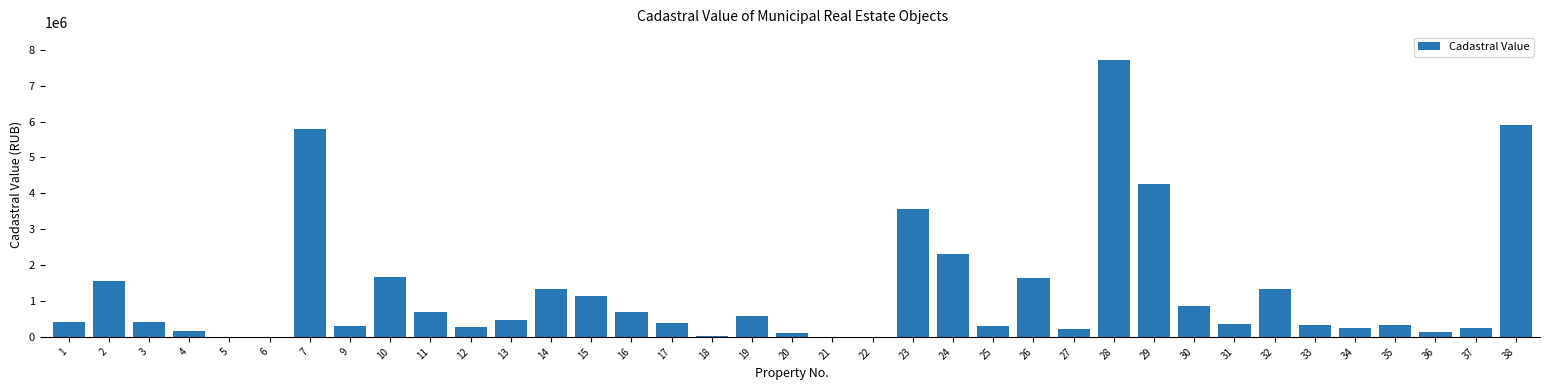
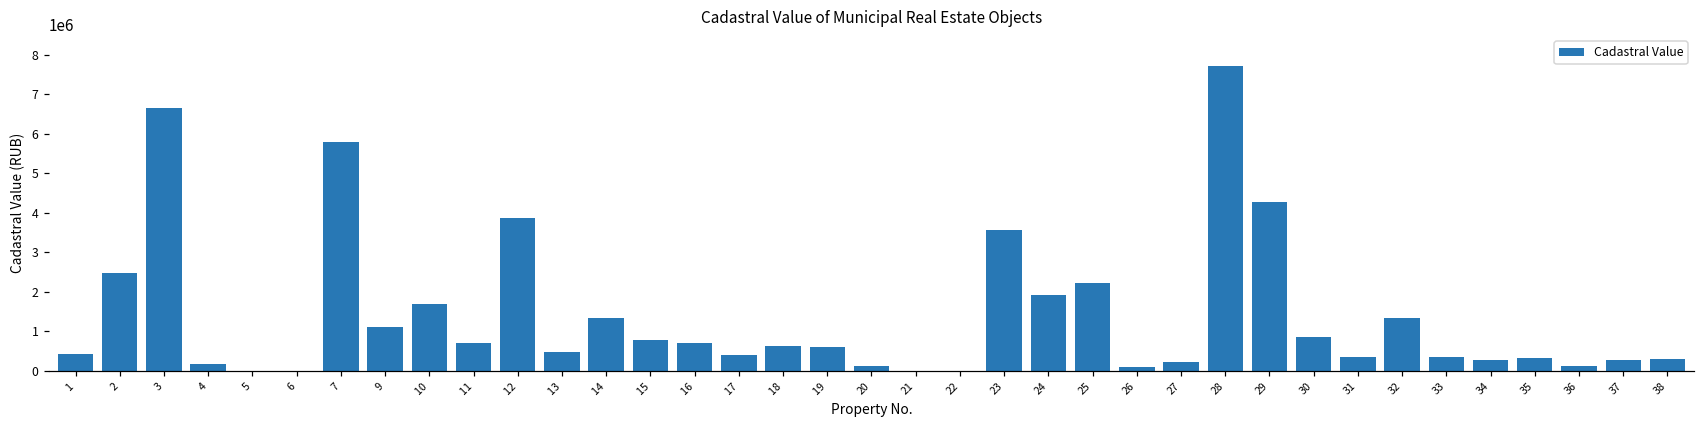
  {
    "1": 400000,
-   "2": 1600000,
-   "3": 400000,
+   "2": 2500000,
+   "3": 6700000,
    "4": 200000,
    "5": 0,
    "6": 0,
    "7": 5800000,
-   "9": 300000,
+   "9": 1100000,
    "10": 1700000,
    "11": 700000,
-   "12": 300000,
+   "12": 3900000,
    "13": 500000,
    "14": 1300000,
-   "15": 1100000,
+   "15": 800000,
    "16": 700000,
    "17": 400000,
-   "18": 0,
+   "18": 600000,
    "19": 600000,
    "20": 100000,
    "21": 0,
    "22": 0,
    "23": 3600000,
-   "24": 2300000,
-   "25": 300000,
-   "26": 1600000,
+   "24": 1900000,
+   "25": 2200000,
+   "26": 100000,
    "27": 200000,
    "28": 7700000,
    "29": 4300000,
    "30": 900000,
    "31": 300000,
    "32": 1300000,
    "33": 300000,
    "34": 300000,
    "35": 300000,
    "36": 100000,
    "37": 300000,
-   "38": 5900000
+   "38": 300000
  }
